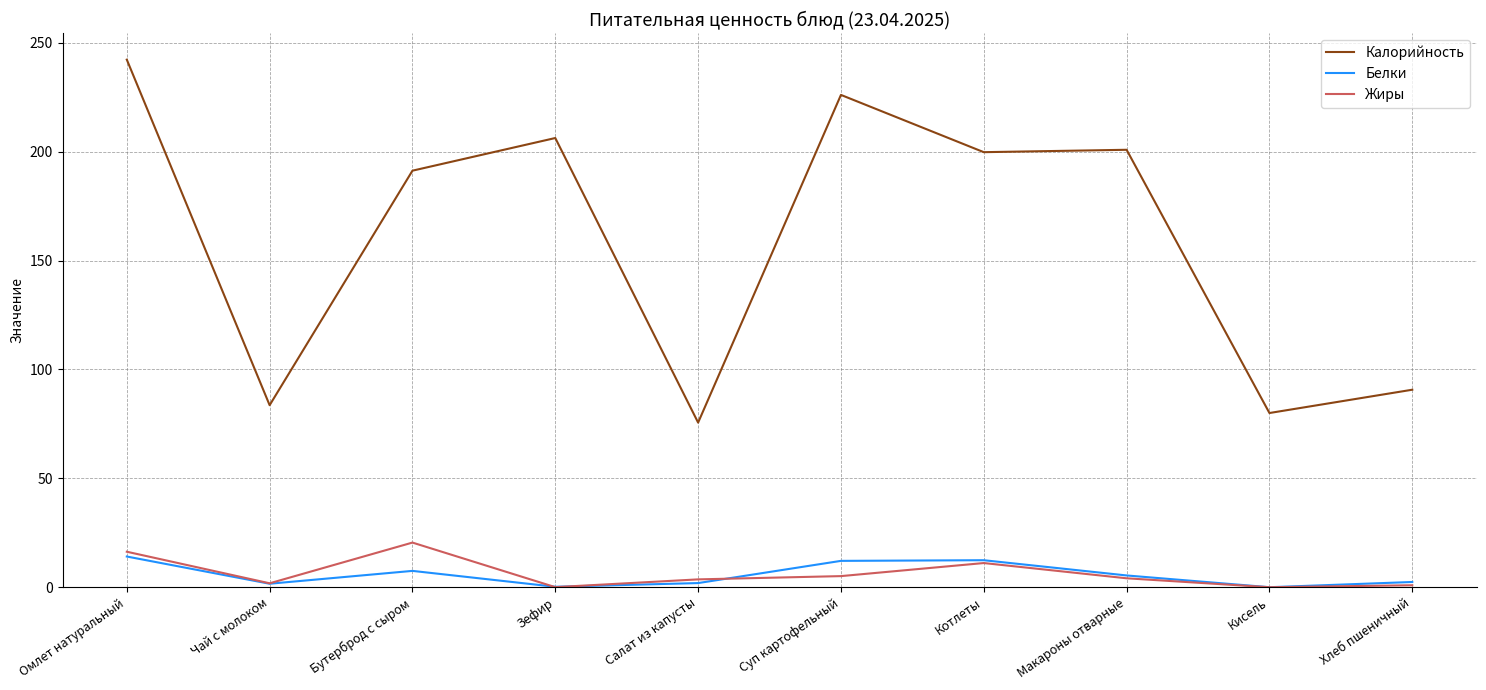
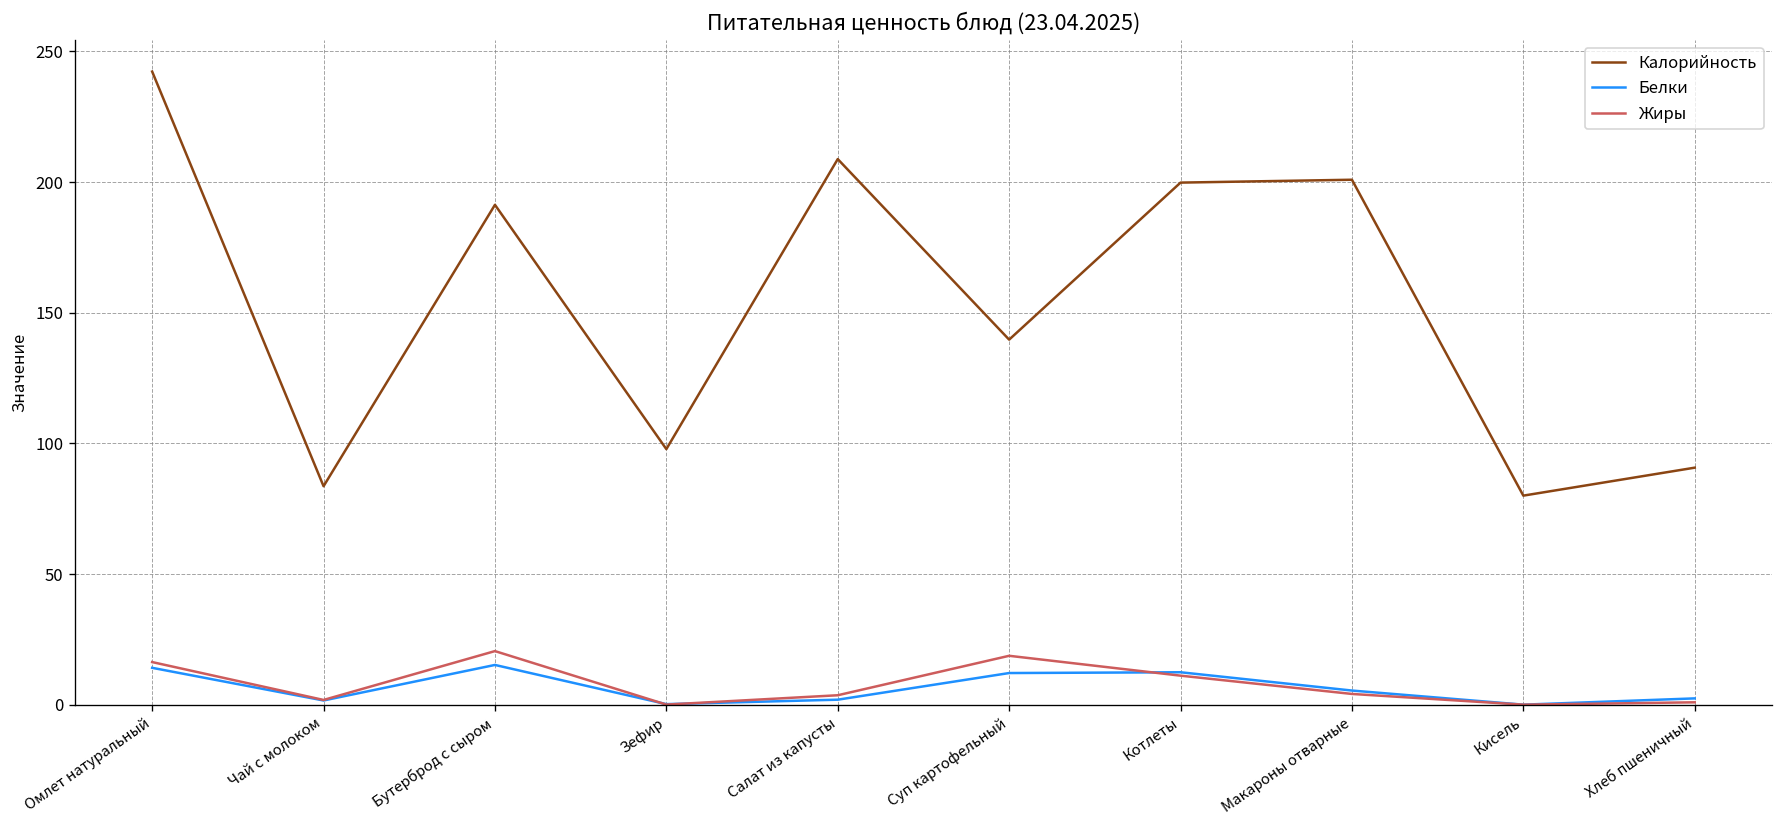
  {
    "Калорийность": {
      "Омлет натуральный": 242,
      "Чай с молоком": 84,
      "Бутерброд с сыром": 191,
-     "Зефир": 206,
-     "Салат из капусты": 76,
-     "Суп картофельный": 226,
+     "Зефир": 98,
+     "Салат из капусты": 209,
+     "Суп картофельный": 140,
      "Котлеты": 200,
      "Макароны отварные": 201,
      "Кисель": 80,
      "Хлеб пшеничный": 91
    },
    "Белки": {
      "Омлет натуральный": 14,
-     "Бутерброд с сыром": 8,
+     "Бутерброд с сыром": 15,
      "Салат из капусты": 2,
      "Суп картофельный": 12,
      "Котлеты": 12,
      "Макароны отварные": 5,
      "Хлеб пшеничный": 2
    },
    "Жиры": {
      "Омлет натуральный": 16,
      "Бутерброд с сыром": 21,
      "Салат из капусты": 4,
-     "Суп картофельный": 5,
+     "Суп картофельный": 19,
      "Котлеты": 11,
      "Макароны отварные": 4,
      "Хлеб пшеничный": 1
    }
  }
